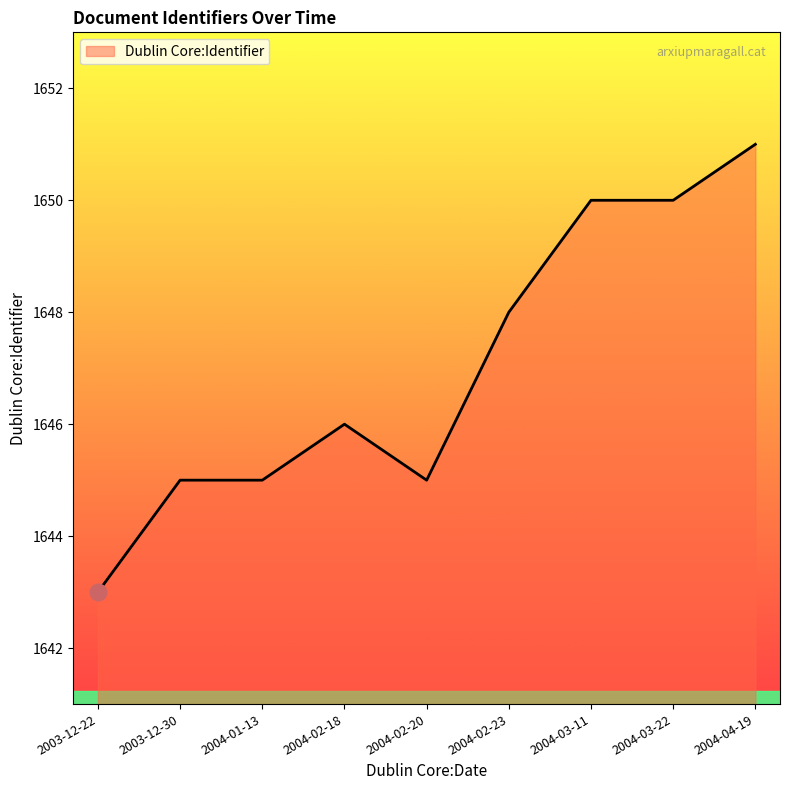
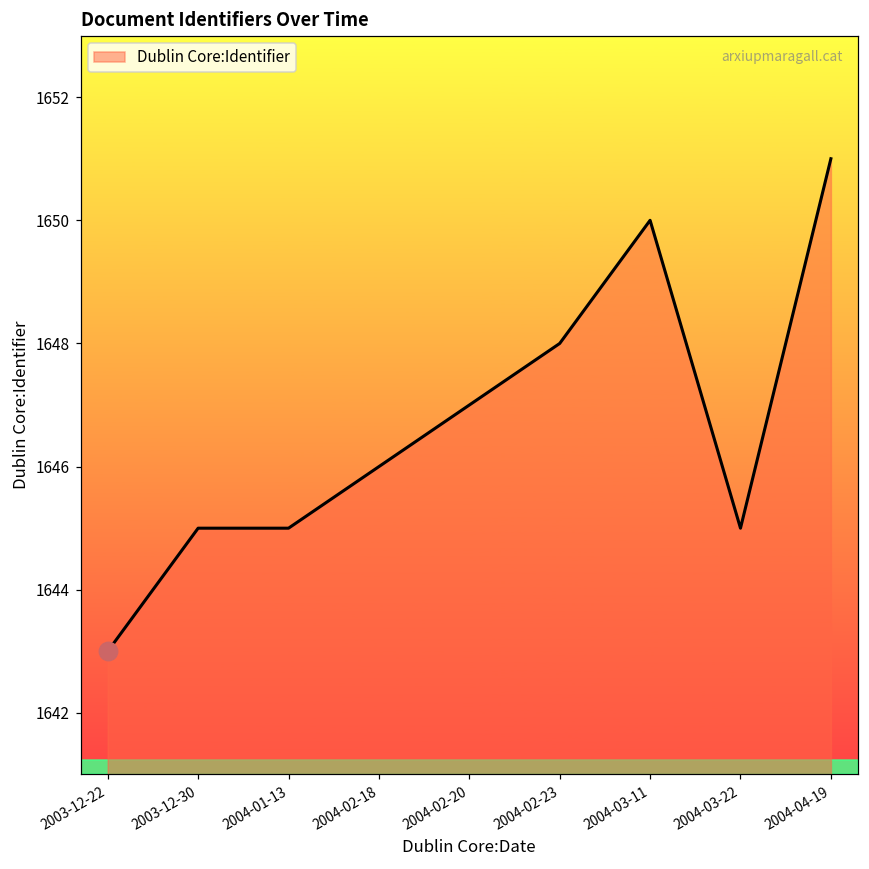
  {
    "Dublin Core:Identifier": {
      "2003-12-30": 1645,
      "2004-01-13": 1645,
      "2004-02-18": 1646,
-     "2004-02-20": 1645,
+     "2004-02-20": 1647,
      "2004-02-23": 1648,
      "2004-03-11": 1650,
-     "2004-03-22": 1650,
+     "2004-03-22": 1645,
      "2004-04-19": 1651
    }
  }
